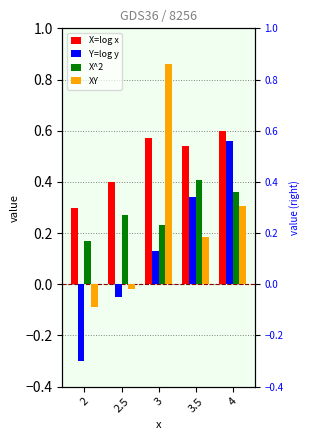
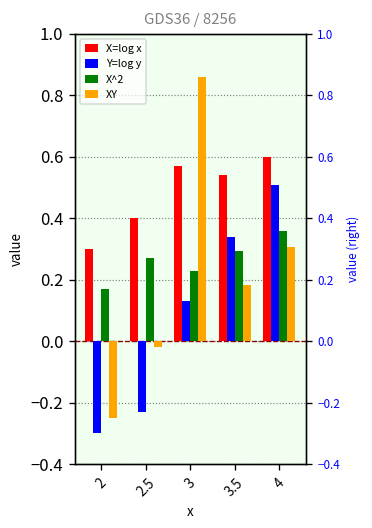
  {
    "X=log x": {
      "2": 0.30,
      "2.5": 0.40,
      "3": 0.57,
      "3.5": 0.54,
      "4": 0.60
    },
    "Y=log y": {
      "2": -0.30,
-     "2.5": -0.05,
+     "2.5": -0.23,
      "3": 0.13,
      "3.5": 0.34,
-     "4": 0.56
+     "4": 0.51
    },
    "X^2": {
      "2": 0.17,
      "2.5": 0.27,
      "3": 0.23,
-     "3.5": 0.41,
+     "3.5": 0.29,
      "4": 0.36
    },
    "XY": {
-     "2": -0.09,
+     "2": -0.25,
      "2.5": -0.02,
      "3": 0.86,
      "3.5": 0.18,
      "4": 0.31
    }
  }
